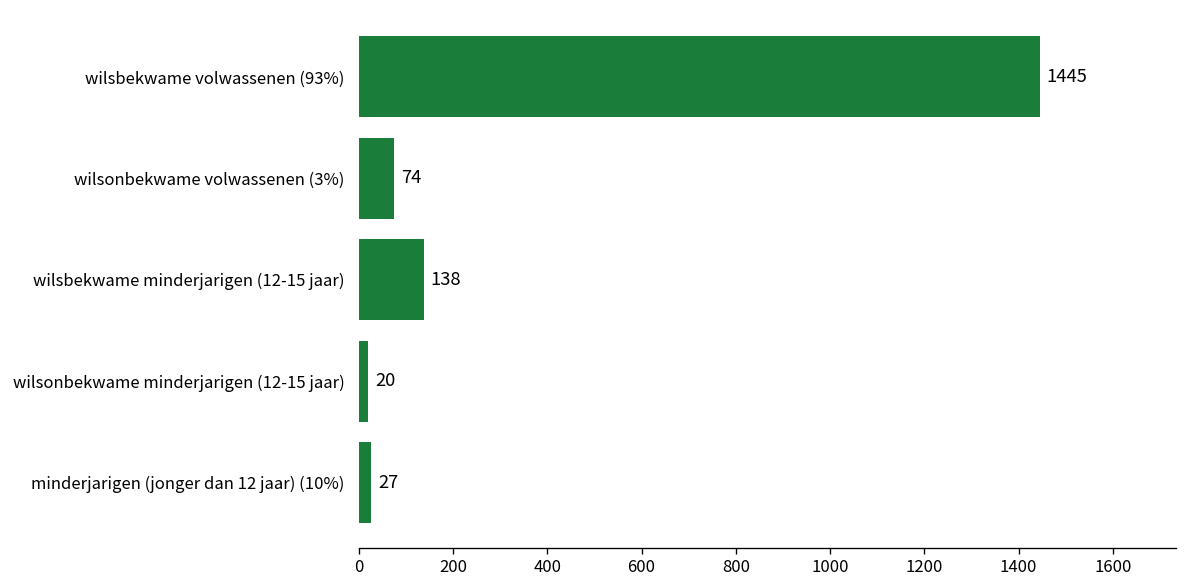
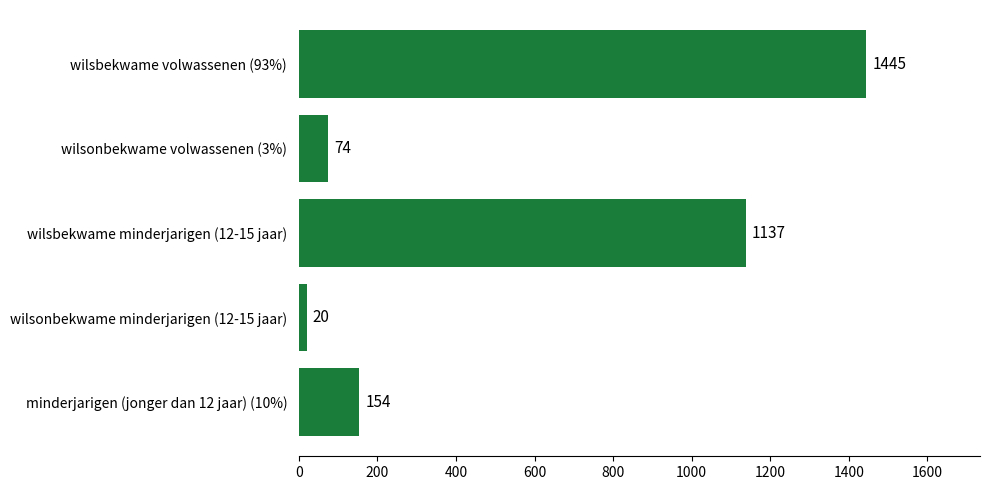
  {
    "wilsbekwame volwassenen (93%)": 1445,
    "wilsonbekwame volwassenen (3%)": 74,
-   "wilsbekwame minderjarigen (12-15 jaar)": 138,
+   "wilsbekwame minderjarigen (12-15 jaar)": 1137,
    "wilsonbekwame minderjarigen (12-15 jaar)": 20,
-   "minderjarigen (jonger dan 12 jaar) (10%)": 27
+   "minderjarigen (jonger dan 12 jaar) (10%)": 154
  }
